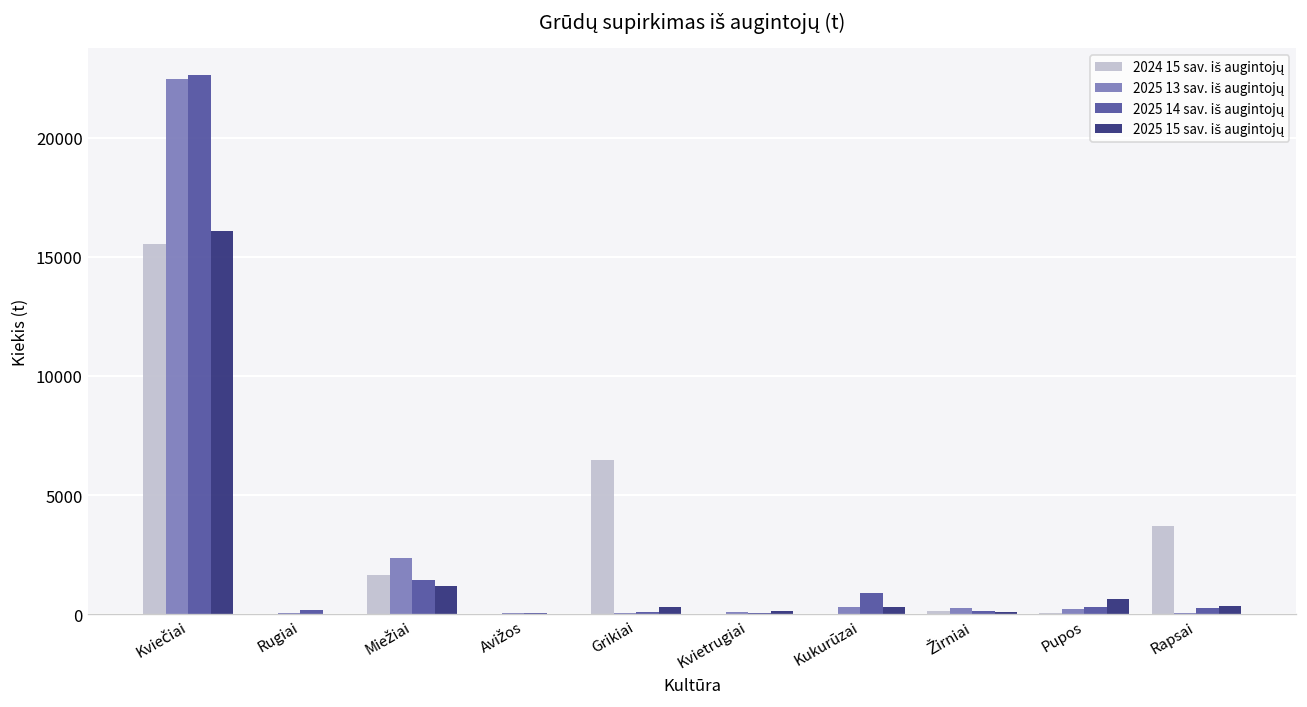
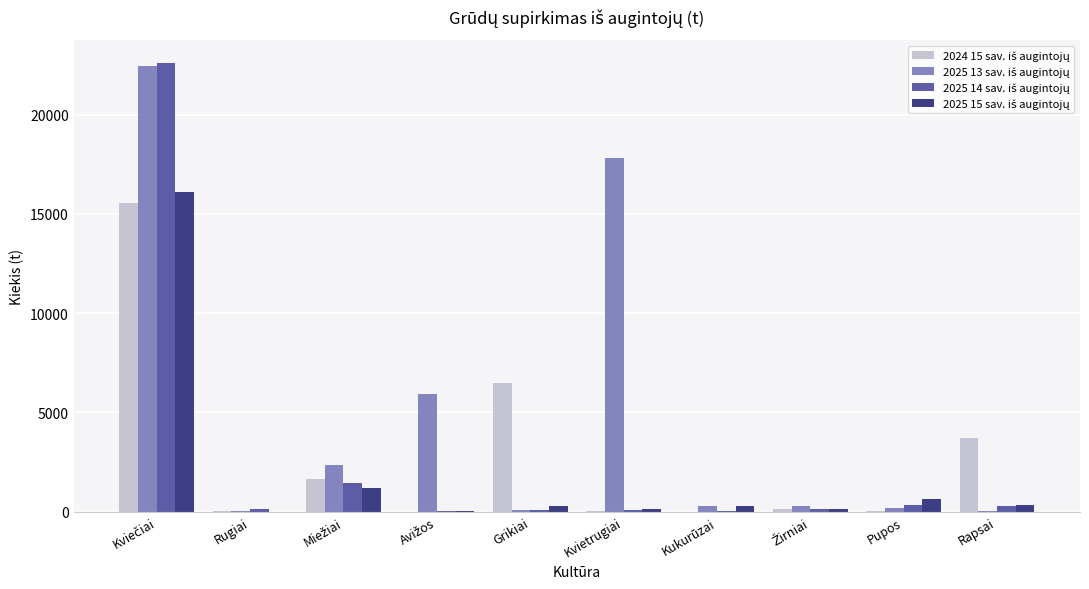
  {
    "2024 15 sav. iš augintojų": {
      "Kviečiai": 15500,
      "Miežiai": 1600,
      "Avižos": 0,
      "Grikiai": 6500,
      "Kukurūzai": 0,
      "Žirniai": 100,
      "Rapsai": 3700
    },
    "2025 13 sav. iš augintojų": {
      "Kviečiai": 22500,
      "Miežiai": 2400,
-     "Avižos": 100,
-     "Kvietrugiai": 100,
+     "Avižos": 5900,
+     "Kvietrugiai": 17800,
      "Kukurūzai": 300,
      "Žirniai": 300,
      "Pupos": 200
    },
    "2025 14 sav. iš augintojų": {
      "Kviečiai": 22600,
      "Rugiai": 200,
      "Miežiai": 1400,
-     "Kukurūzai": 900,
+     "Kukurūzai": 100,
      "Žirniai": 100,
      "Pupos": 300,
      "Rapsai": 300
    },
    "2025 15 sav. iš augintojų": {
      "Kviečiai": 16100,
      "Rugiai": 0,
      "Miežiai": 1200,
      "Grikiai": 300,
      "Kvietrugiai": 100,
      "Kukurūzai": 300,
      "Pupos": 700,
      "Rapsai": 400
    }
  }
